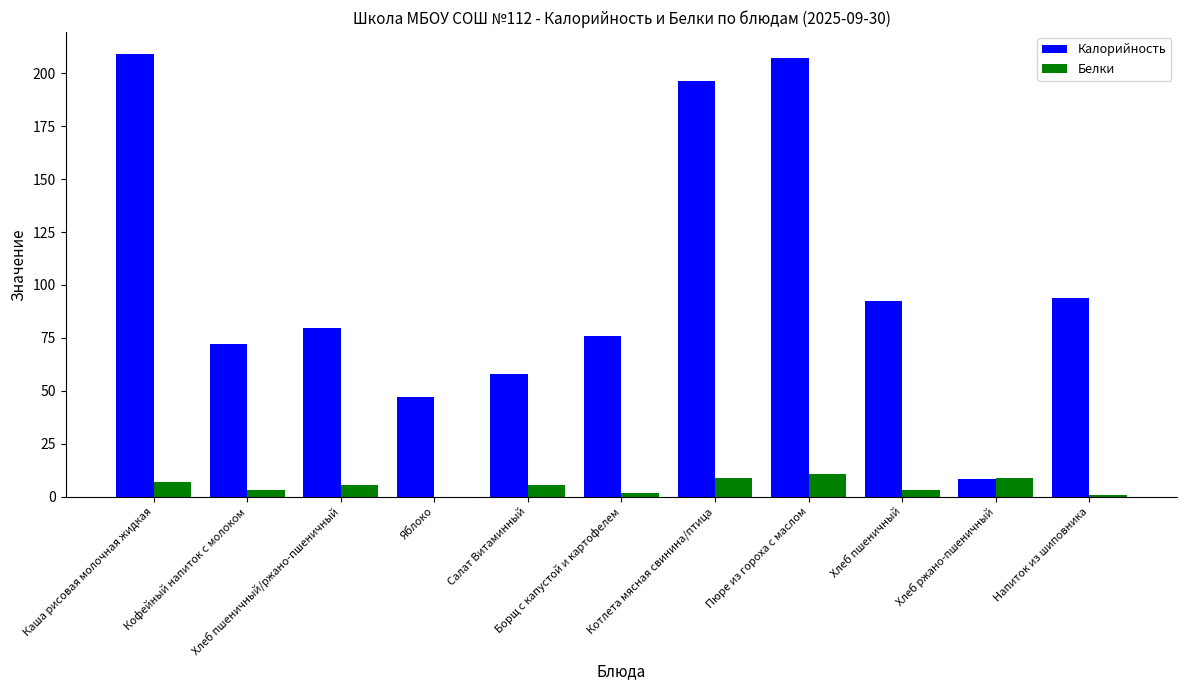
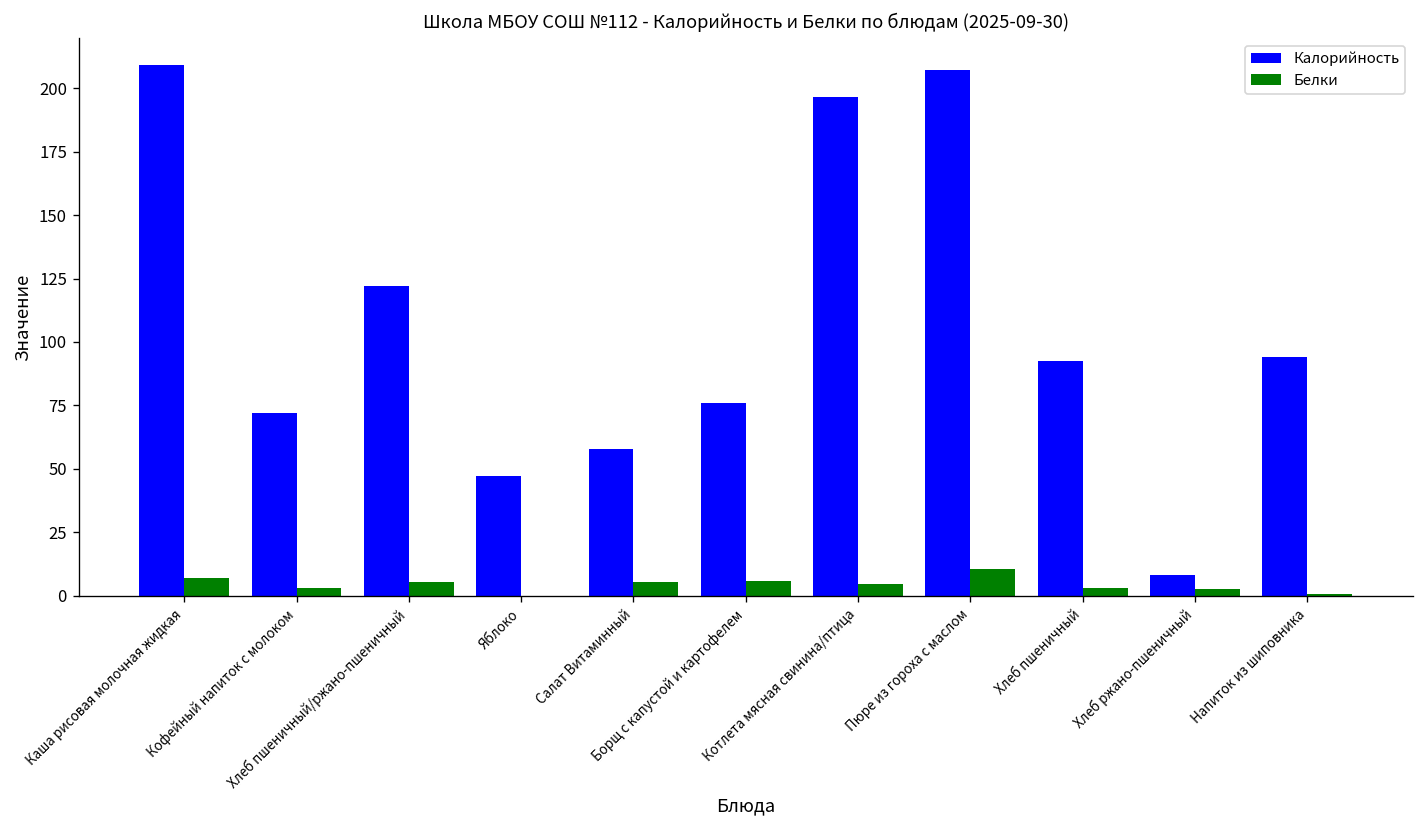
  {
    "Калорийность": {
      "Каша рисовая молочная жидкая": 209,
      "Кофейный напиток с молоком": 72,
-     "Хлеб пшеничный/ржано-пшеничный": 80,
+     "Хлеб пшеничный/ржано-пшеничный": 122,
      "Яблоко": 47,
      "Салат Витаминный": 58,
      "Борщ с капустой и картофелем": 76,
      "Котлета мясная свинина/птица": 197,
      "Пюре из гороха с маслом": 207,
      "Хлеб пшеничный": 93,
      "Хлеб ржано-пшеничный": 8,
      "Напиток из шиповника": 94
    },
    "Белки": {
      "Каша рисовая молочная жидкая": 7,
      "Кофейный напиток с молоком": 3,
      "Хлеб пшеничный/ржано-пшеничный": 6,
      "Яблоко": 0,
      "Салат Витаминный": 5,
-     "Борщ с капустой и картофелем": 2,
-     "Котлета мясная свинина/птица": 9,
+     "Борщ с капустой и картофелем": 6,
+     "Котлета мясная свинина/птица": 5,
      "Пюре из гороха с маслом": 11,
      "Хлеб пшеничный": 3,
-     "Хлеб ржано-пшеничный": 9
+     "Хлеб ржано-пшеничный": 3
    }
  }
